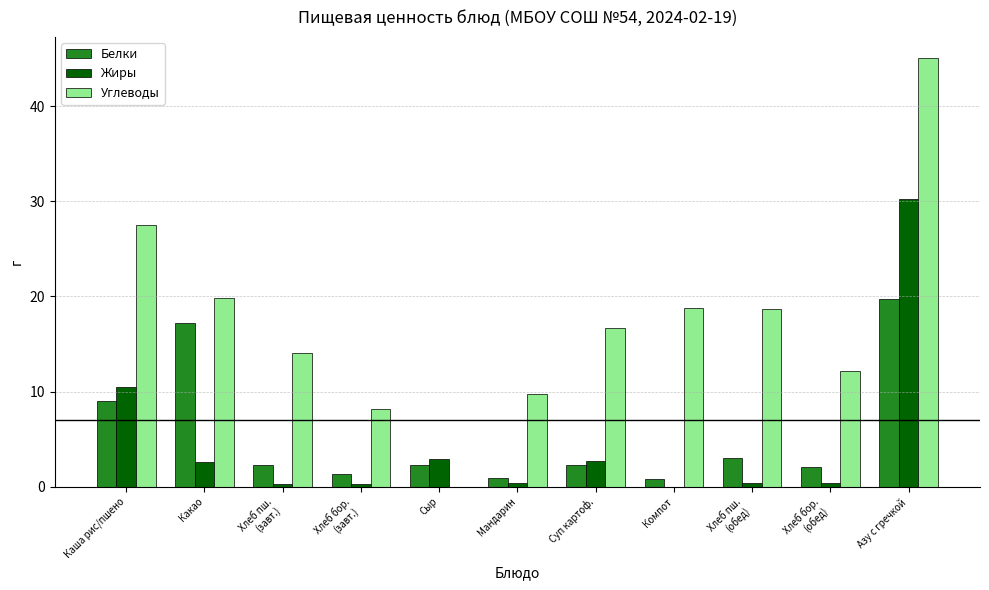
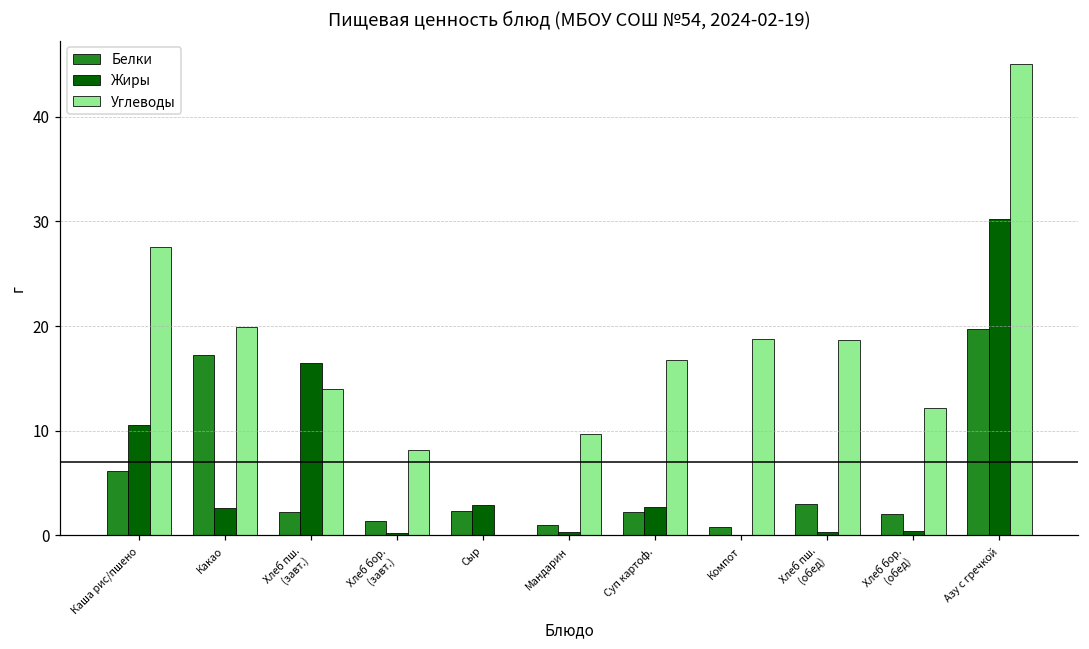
  {
    "Белки": {
-     "Каша рис/пшено": 9,
+     "Каша рис/пшено": 6,
      "Какао": 17,
      "Хлеб пш. (завт.)": 2,
      "Хлеб бор. (завт.)": 1,
      "Сыр": 2,
      "Мандарин": 1,
      "Суп картоф.": 2,
      "Компот": 1,
      "Хлеб пш. (обед)": 3,
      "Хлеб бор. (обед)": 2,
      "Азу с гречкой": 20
    },
    "Жиры": {
      "Каша рис/пшено": 11,
      "Какао": 3,
-     "Хлеб пш. (завт.)": 0,
+     "Хлеб пш. (завт.)": 17,
      "Сыр": 3,
      "Мандарин": 0,
      "Суп картоф.": 3,
      "Компот": 0,
      "Хлеб пш. (обед)": 0,
      "Хлеб бор. (обед)": 0,
      "Азу с гречкой": 30
    },
    "Углеводы": {
      "Каша рис/пшено": 28,
      "Какао": 20,
      "Хлеб пш. (завт.)": 14,
      "Хлеб бор. (завт.)": 8,
      "Сыр": 0,
      "Мандарин": 10,
      "Суп картоф.": 17,
      "Компот": 19,
      "Хлеб пш. (обед)": 19,
      "Хлеб бор. (обед)": 12,
      "Азу с гречкой": 45
    }
  }
